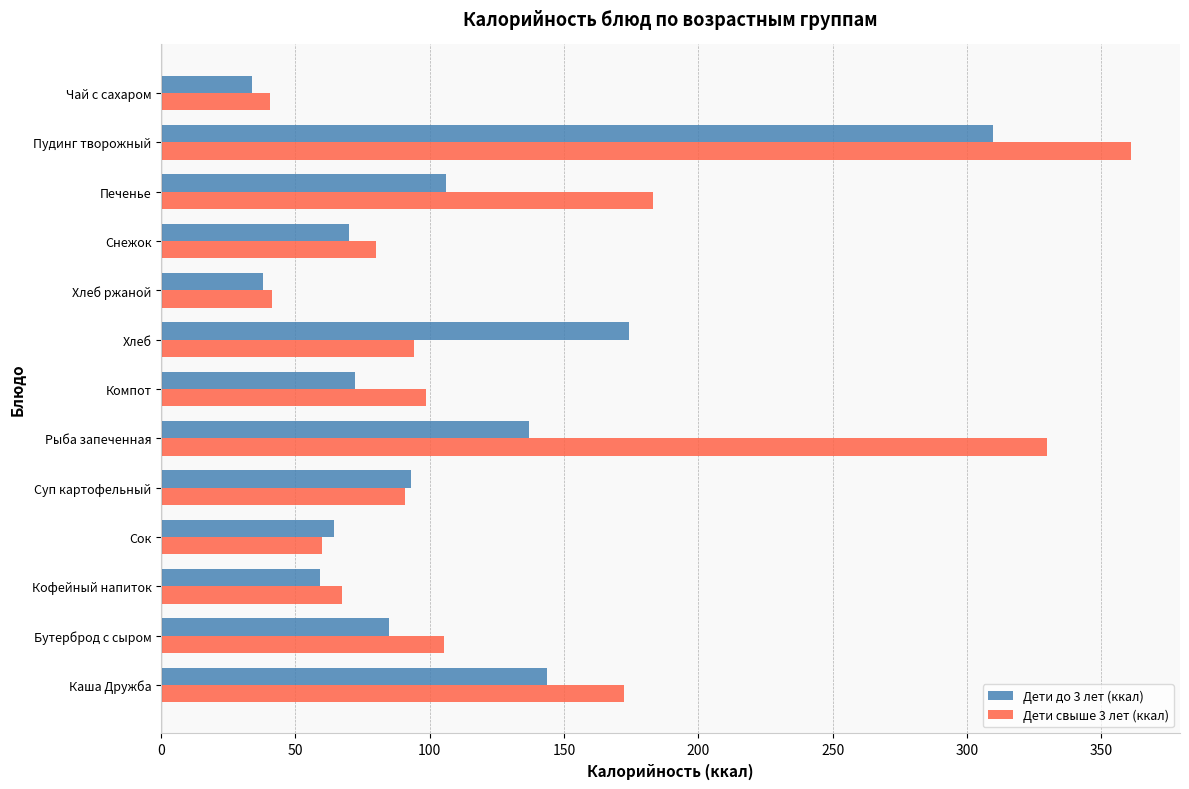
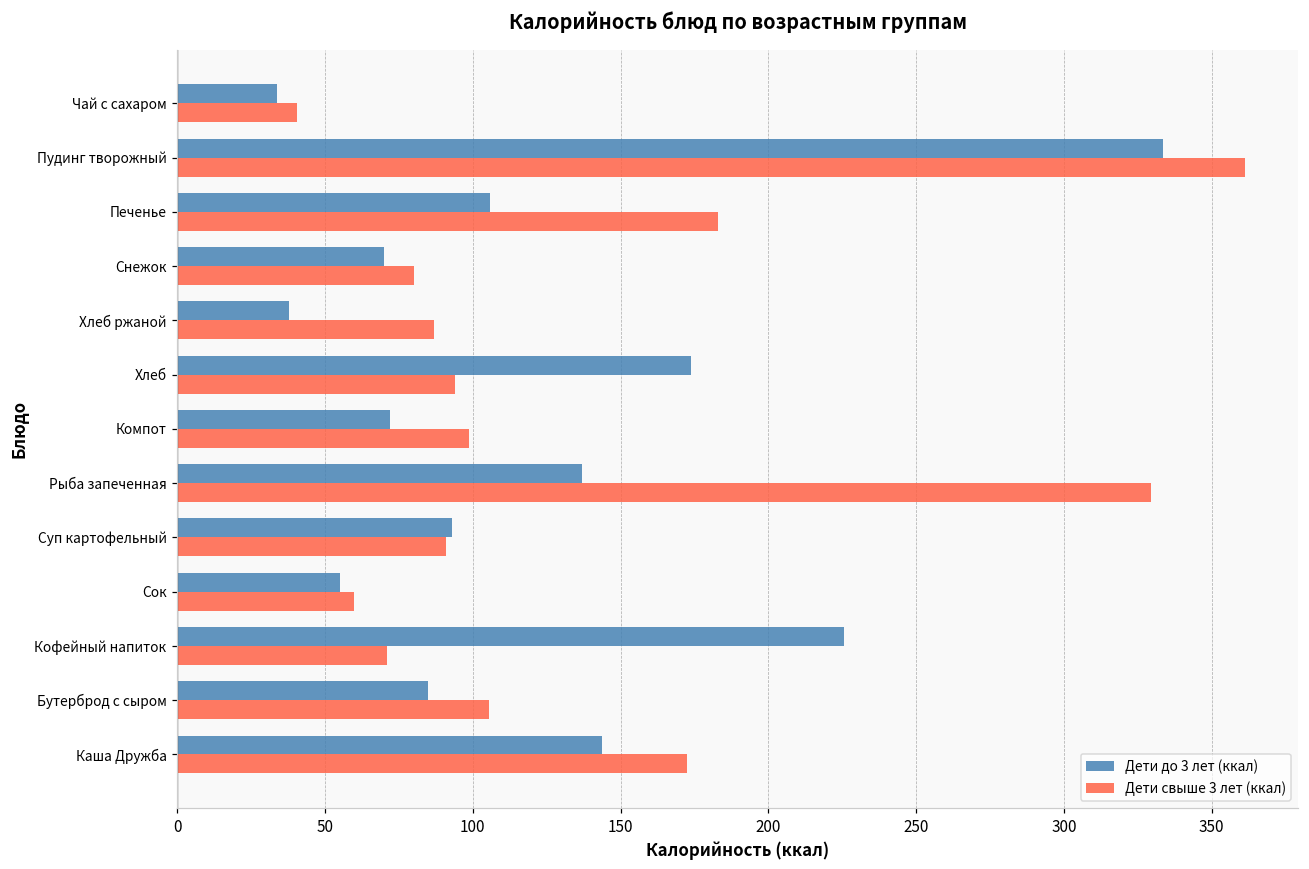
  {
    "Дети до 3 лет (ккал)": {
      "Чай с сахаром": 34,
-     "Пудинг творожный": 310,
+     "Пудинг творожный": 334,
      "Печенье": 106,
      "Снежок": 70,
      "Хлеб ржаной": 38,
      "Хлеб": 174,
      "Компот": 72,
      "Рыба запеченная": 137,
      "Суп картофельный": 93,
-     "Сок": 64,
-     "Кофейный напиток": 59,
+     "Сок": 55,
+     "Кофейный напиток": 226,
      "Бутерброд с сыром": 85,
      "Каша Дружба": 144
    },
    "Дети свыше 3 лет (ккал)": {
      "Чай с сахаром": 41,
      "Пудинг творожный": 361,
      "Печенье": 183,
      "Снежок": 80,
-     "Хлеб ржаной": 41,
+     "Хлеб ржаной": 87,
      "Хлеб": 94,
      "Компот": 99,
      "Рыба запеченная": 330,
      "Суп картофельный": 91,
      "Сок": 60,
-     "Кофейный напиток": 67,
+     "Кофейный напиток": 71,
      "Бутерброд с сыром": 105,
      "Каша Дружба": 172
    }
  }
